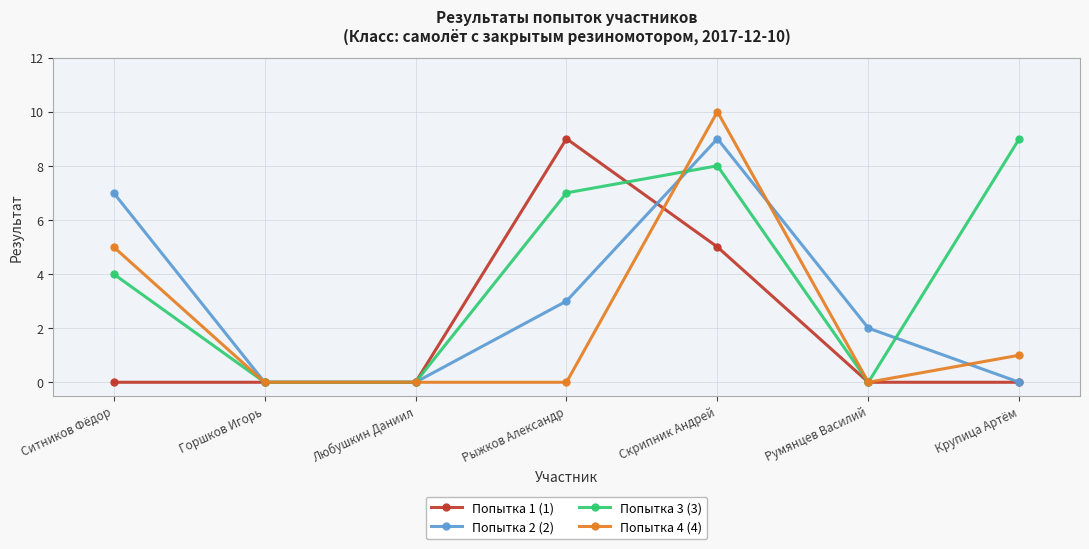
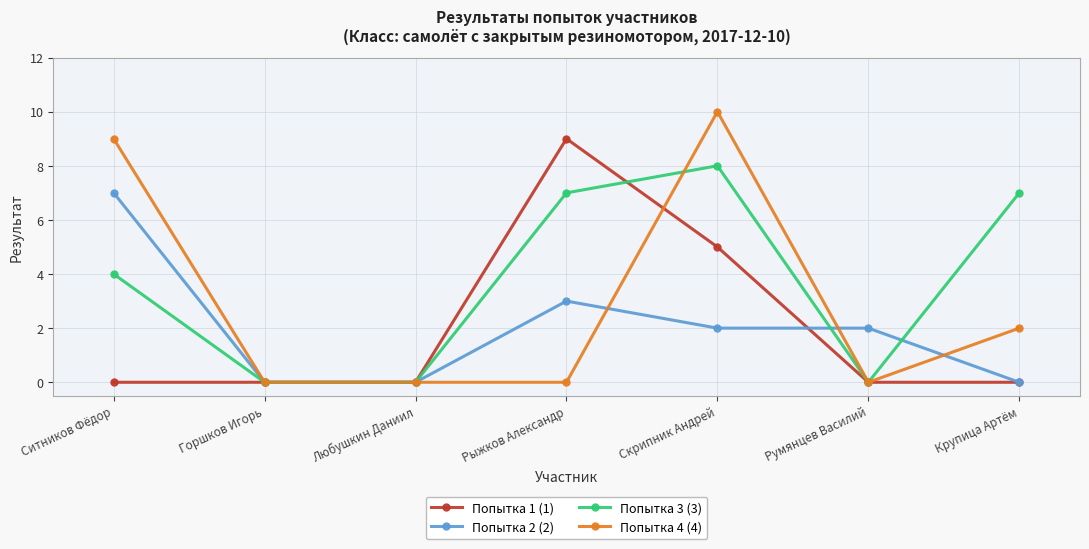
  {
    "Попытка 1 (1)": {
      "Ситников Фёдор": 0,
      "Рыжков Александр": 9,
      "Скрипник Андрей": 5
    },
    "Попытка 2 (2)": {
      "Ситников Фёдор": 7,
      "Рыжков Александр": 3,
-     "Скрипник Андрей": 9,
+     "Скрипник Андрей": 2,
      "Румянцев Василий": 2
    },
    "Попытка 3 (3)": {
      "Ситников Фёдор": 4,
      "Рыжков Александр": 7,
      "Скрипник Андрей": 8,
-     "Крупица Артём": 9
+     "Крупица Артём": 7
    },
    "Попытка 4 (4)": {
-     "Ситников Фёдор": 5,
+     "Ситников Фёдор": 9,
      "Рыжков Александр": 0,
      "Скрипник Андрей": 10,
-     "Крупица Артём": 1
+     "Крупица Артём": 2
    }
  }
